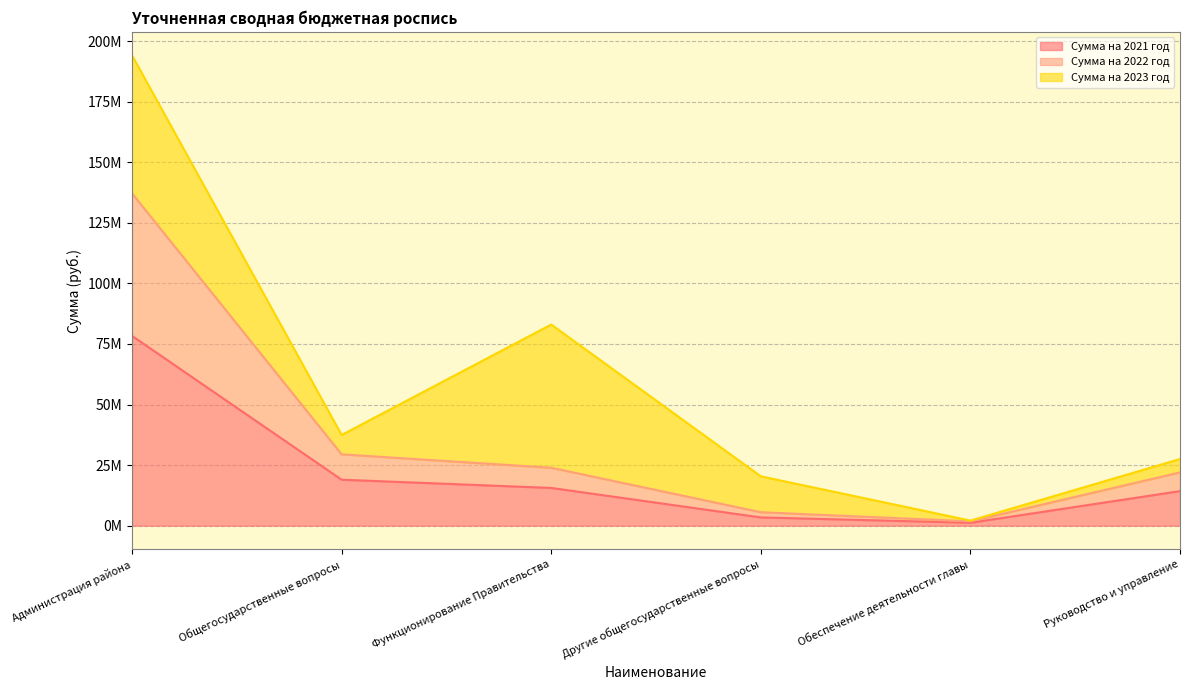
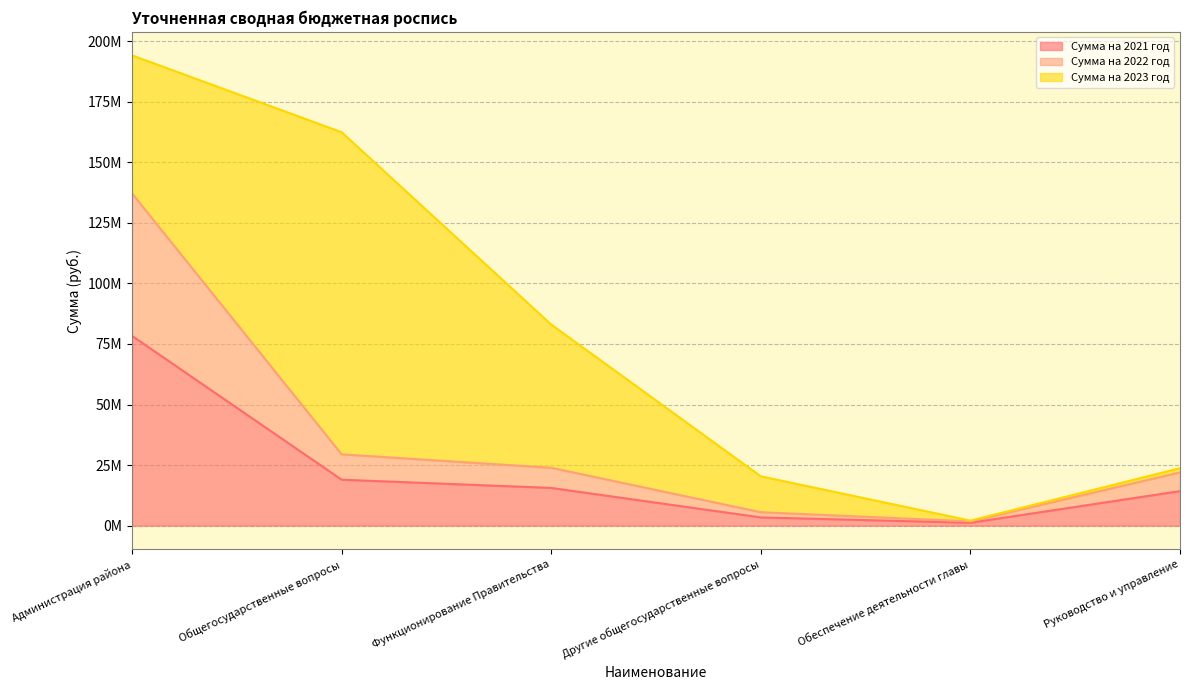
  {
    "Сумма на 2023 год": {
      "Администрация района": 57000000,
-     "Общегосударственные вопросы": 8000000,
+     "Общегосударственные вопросы": 133000000,
      "Функционирование Правительства": 59000000,
      "Другие общегосударственные вопросы": 15000000,
-     "Руководство и управление": 6000000
+     "Руководство и управление": 2000000
    }
  }
